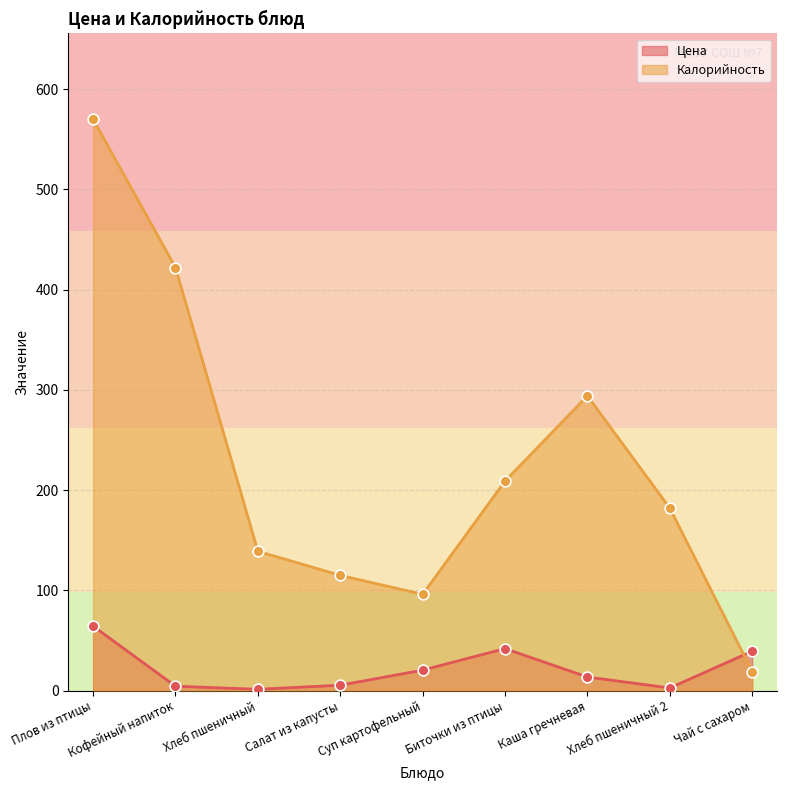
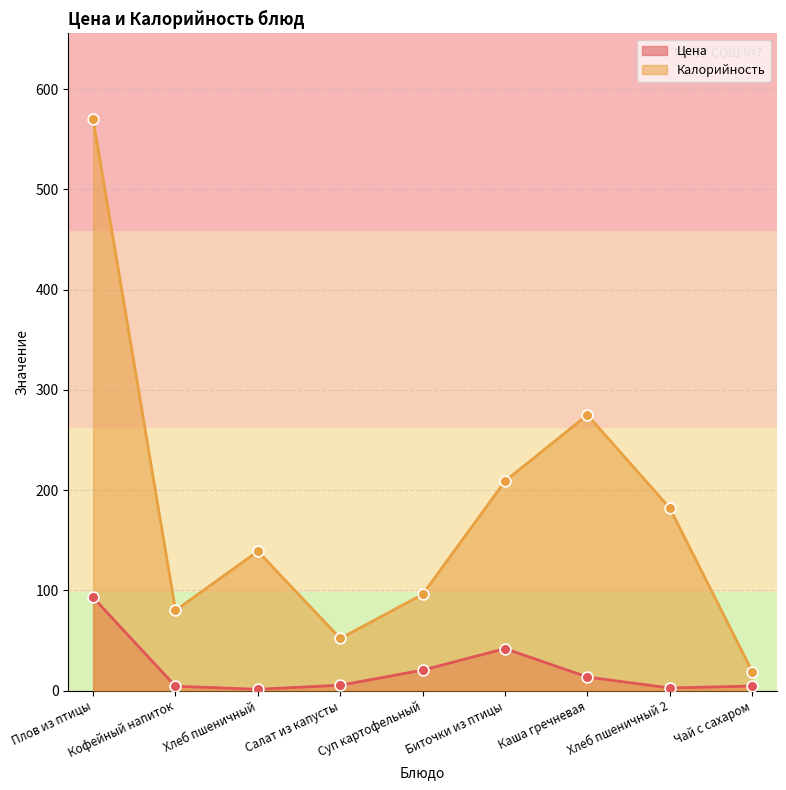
  {
    "Цена": {
-     "Плов из птицы": 64,
+     "Плов из птицы": 93,
      "Кофейный напиток": 4,
      "Хлеб пшеничный": 1,
      "Салат из капусты": 5,
      "Суп картофельный": 20,
      "Биточки из птицы": 42,
      "Каша гречневая": 14,
      "Хлеб пшеничный 2": 3,
-     "Чай с сахаром": 39
+     "Чай с сахаром": 5
    },
    "Калорийность": {
      "Плов из птицы": 570,
-     "Кофейный напиток": 422,
+     "Кофейный напиток": 80,
      "Хлеб пшеничный": 139,
-     "Салат из капусты": 115,
+     "Салат из капусты": 52,
      "Суп картофельный": 96,
      "Биточки из птицы": 209,
-     "Каша гречневая": 294,
+     "Каша гречневая": 275,
      "Хлеб пшеничный 2": 182,
      "Чай с сахаром": 19
    }
  }
